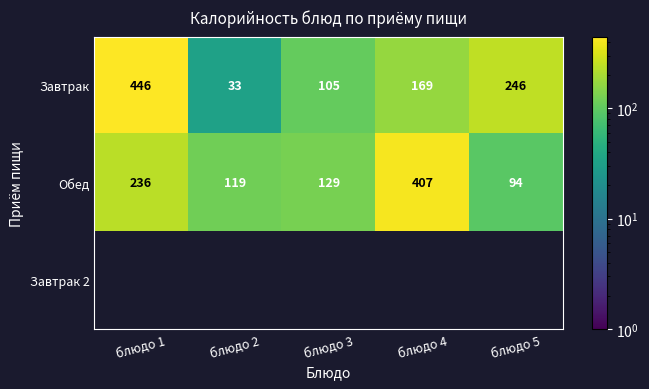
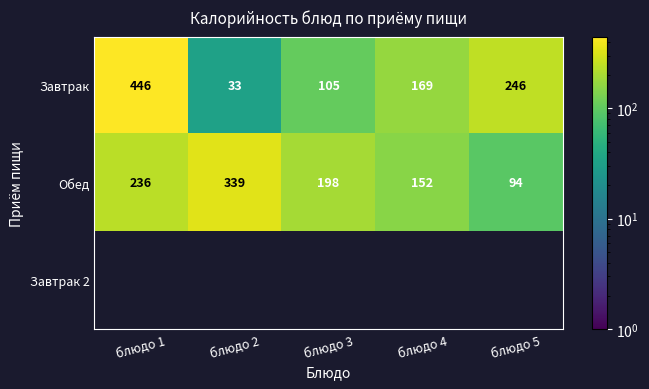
  {
    "Завтрак": {
      "блюдо 1": 446,
      "блюдо 2": 33,
      "блюдо 3": 105,
      "блюдо 4": 169,
      "блюдо 5": 246
    },
    "Обед": {
      "блюдо 1": 236,
-     "блюдо 2": 119,
-     "блюдо 3": 129,
-     "блюдо 4": 407,
+     "блюдо 2": 339,
+     "блюдо 3": 198,
+     "блюдо 4": 152,
      "блюдо 5": 94
    }
  }
